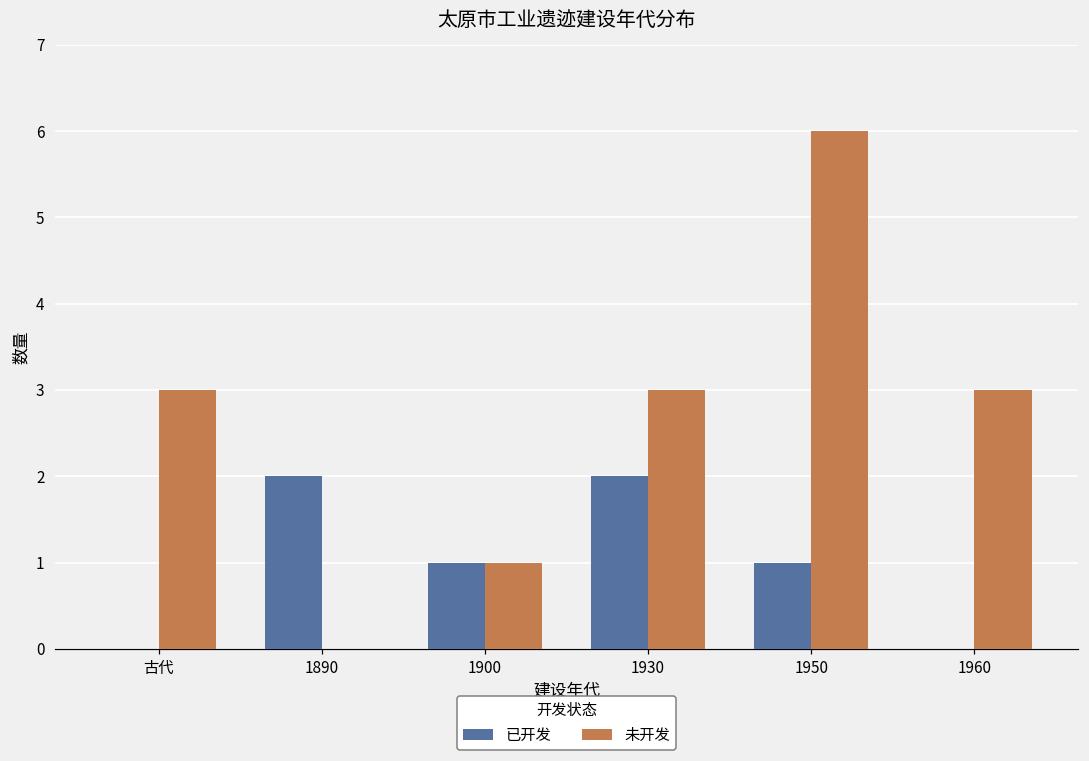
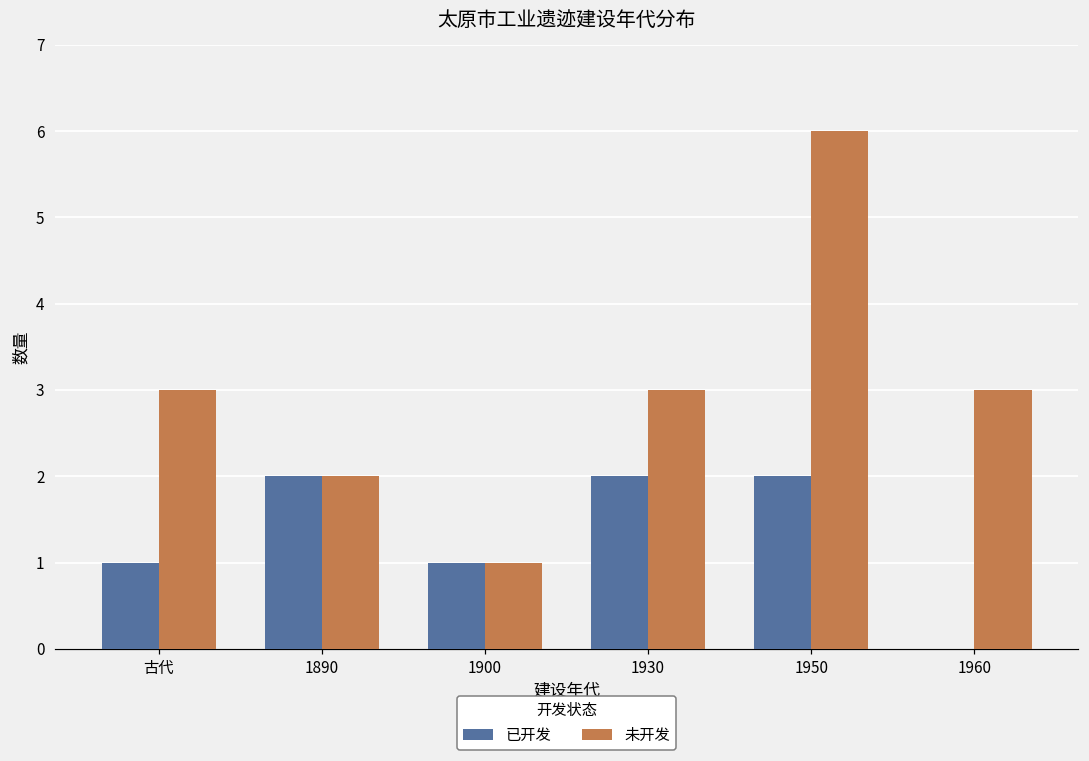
  {
    "已开发": {
-     "古代": 0,
+     "古代": 1,
      "1890": 2,
      "1900": 1,
      "1930": 2,
-     "1950": 1,
+     "1950": 2,
      "1960": 0
    },
    "未开发": {
      "古代": 3,
-     "1890": 0,
+     "1890": 2,
      "1900": 1,
      "1930": 3,
      "1950": 6,
      "1960": 3
    }
  }
